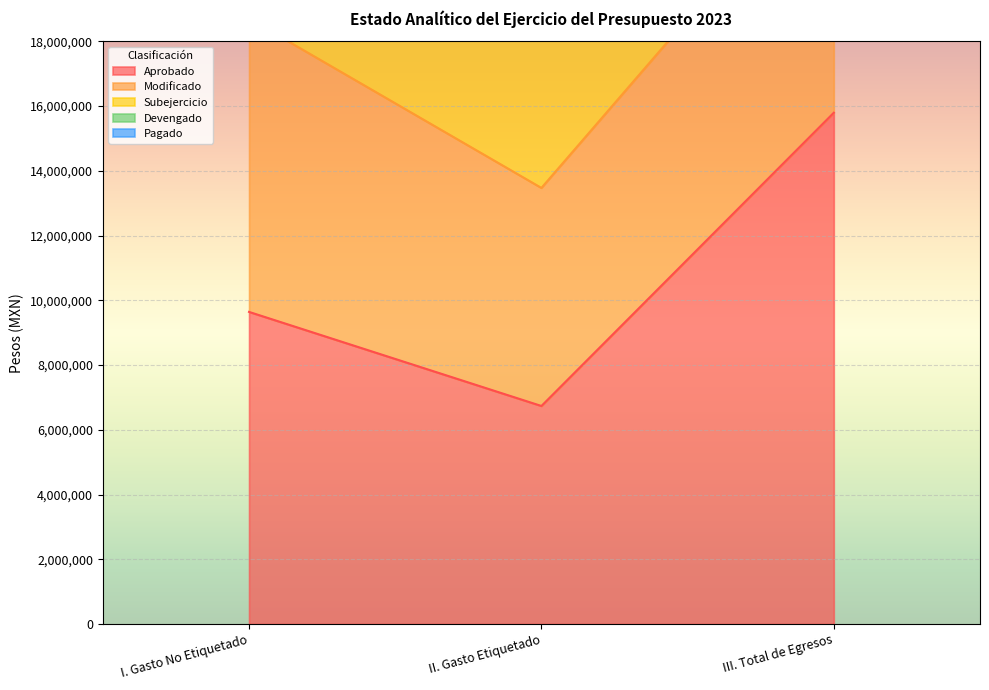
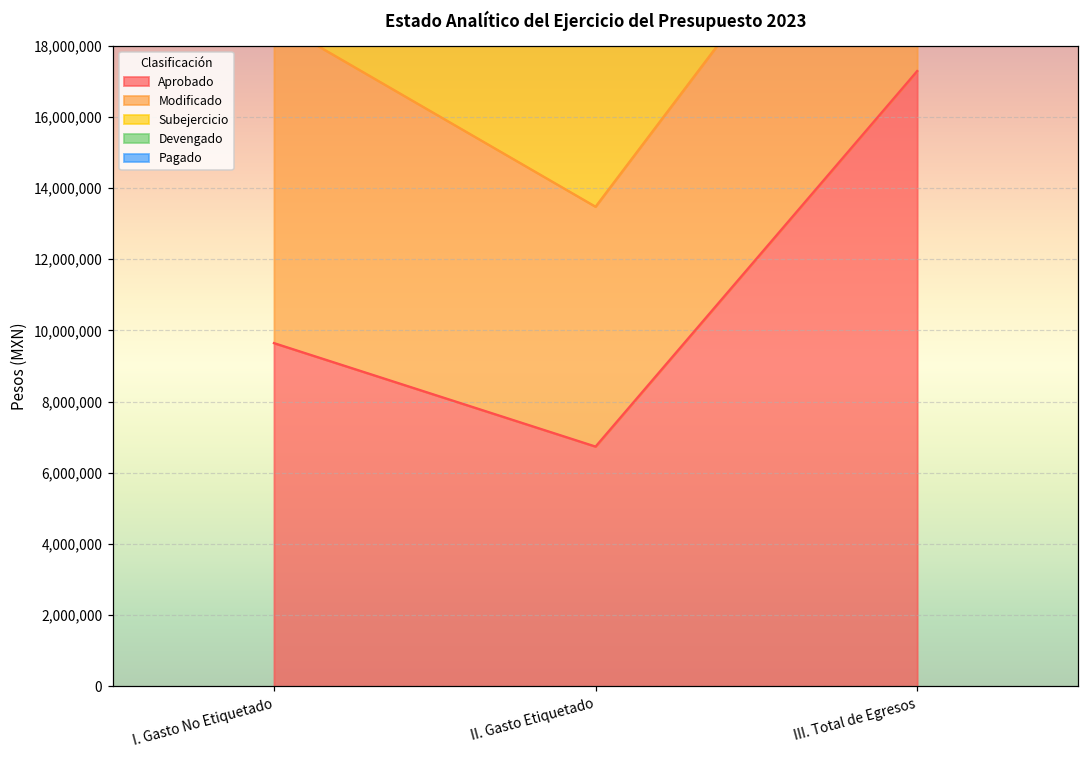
  {
    "Aprobado": {
      "I. Gasto No Etiquetado": "9,600,000",
      "II. Gasto Etiquetado": "6,700,000",
-     "III. Total de Egresos": "15,800,000"
+     "III. Total de Egresos": "17,300,000"
    },
    "Modificado": {
      "II. Gasto Etiquetado": "6,700,000"
    }
  }
